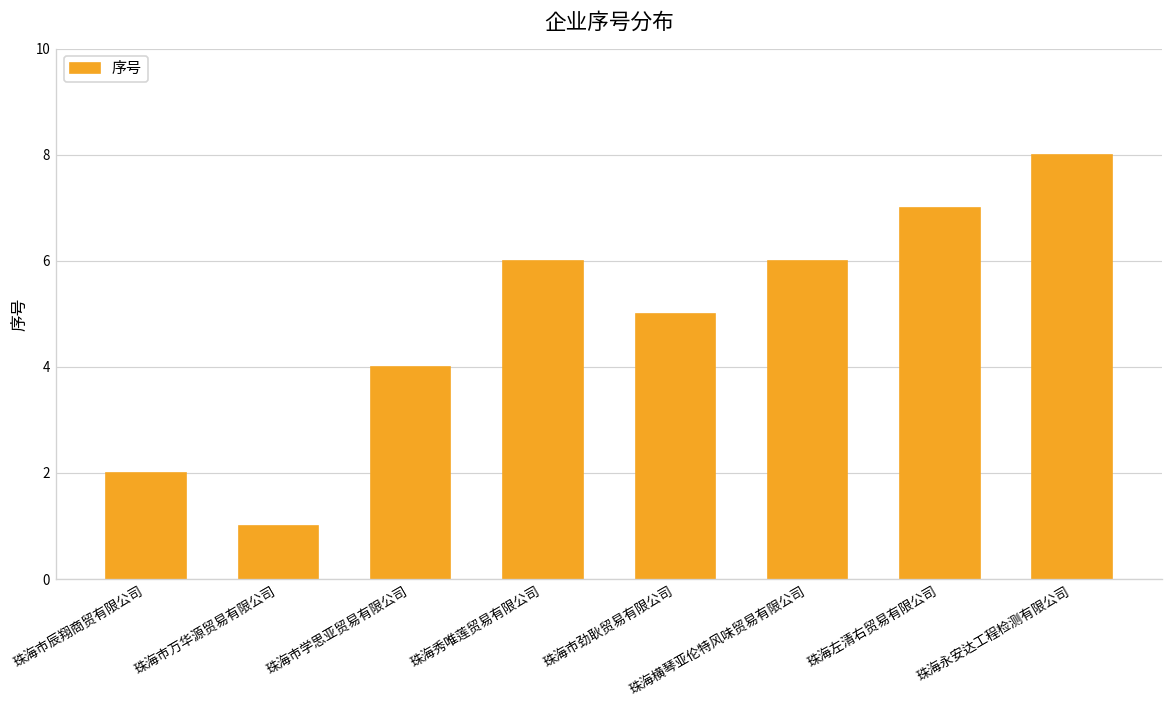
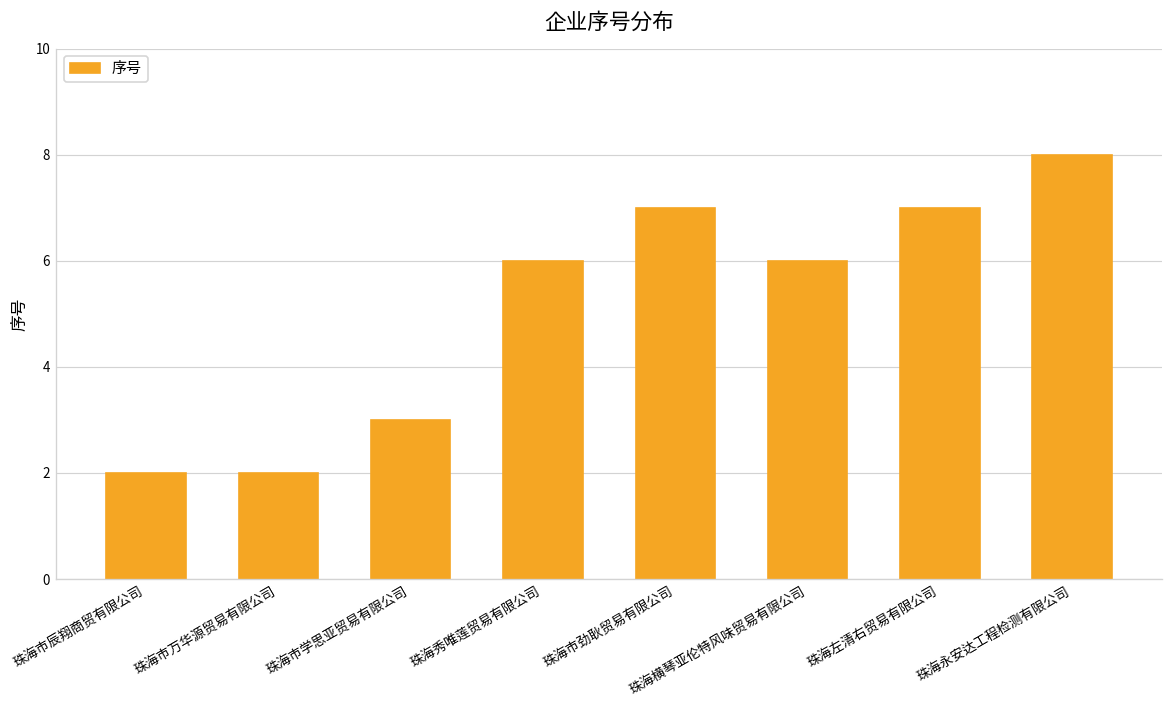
  {
    "珠海市辰翔商贸有限公司": 2,
-   "珠海市万华源贸易有限公司": 1,
-   "珠海市学思亚贸易有限公司": 4,
+   "珠海市万华源贸易有限公司": 2,
+   "珠海市学思亚贸易有限公司": 3,
    "珠海秀唯莲贸易有限公司": 6,
-   "珠海市劲耿贸易有限公司": 5,
+   "珠海市劲耿贸易有限公司": 7,
    "珠海横琴亚伦特风味贸易有限公司": 6,
    "珠海左清右贸易有限公司": 7,
    "珠海永安达工程检测有限公司": 8
  }
